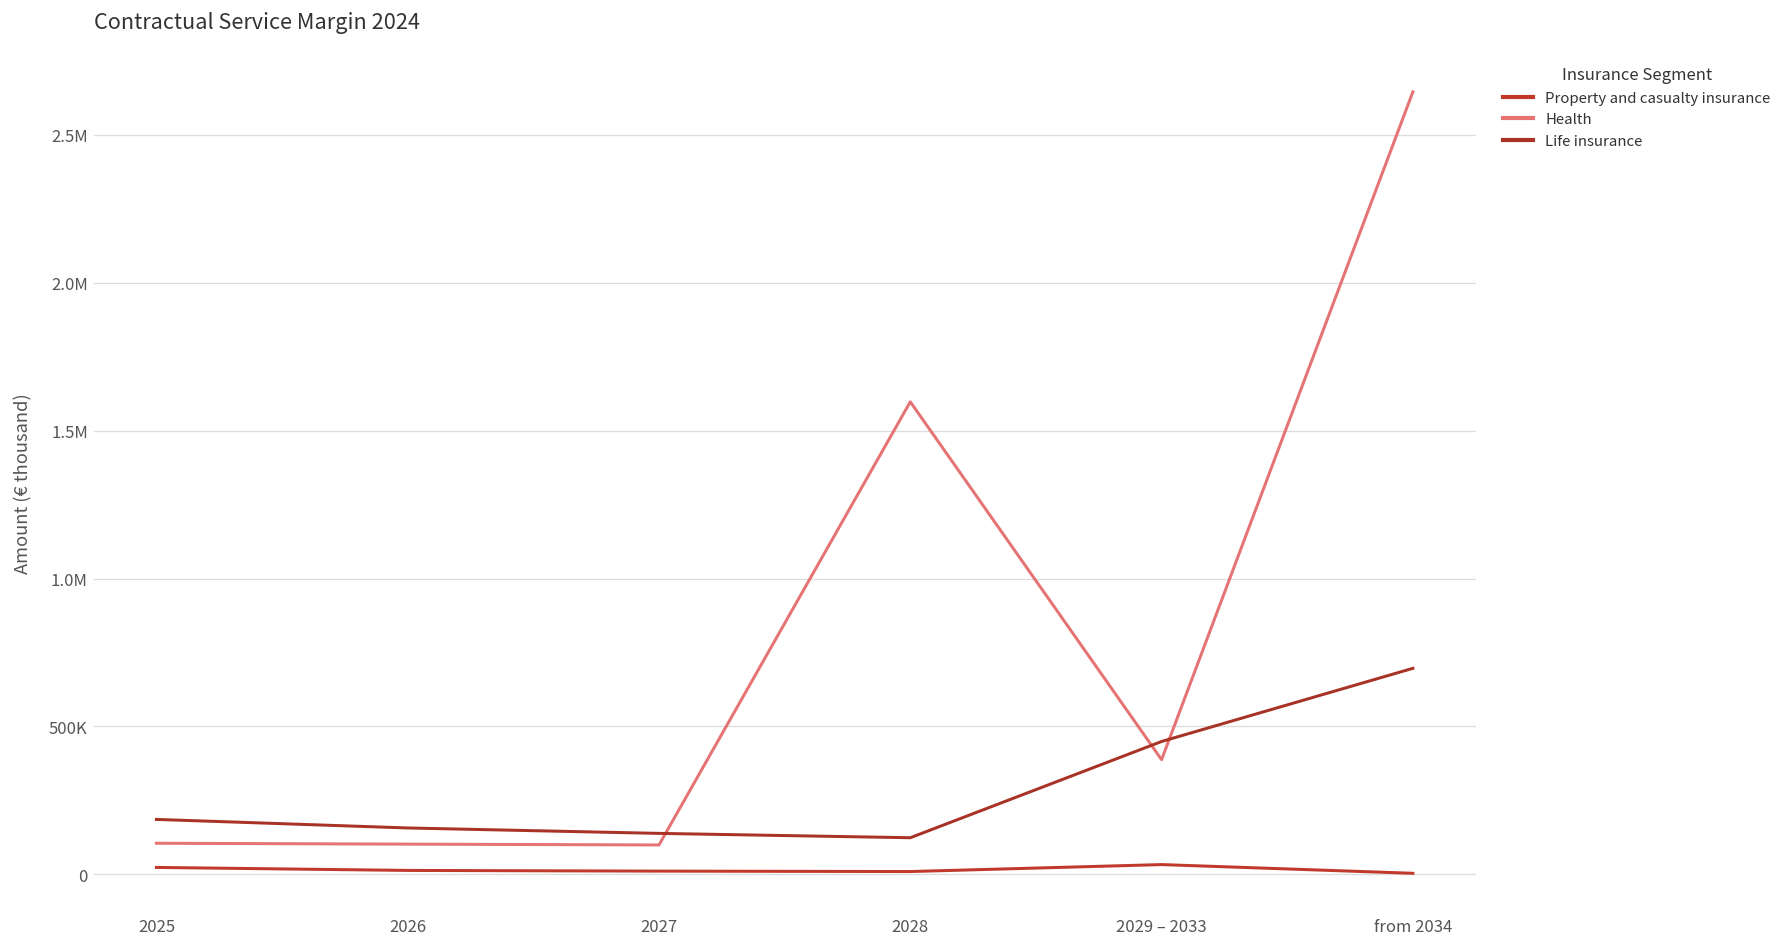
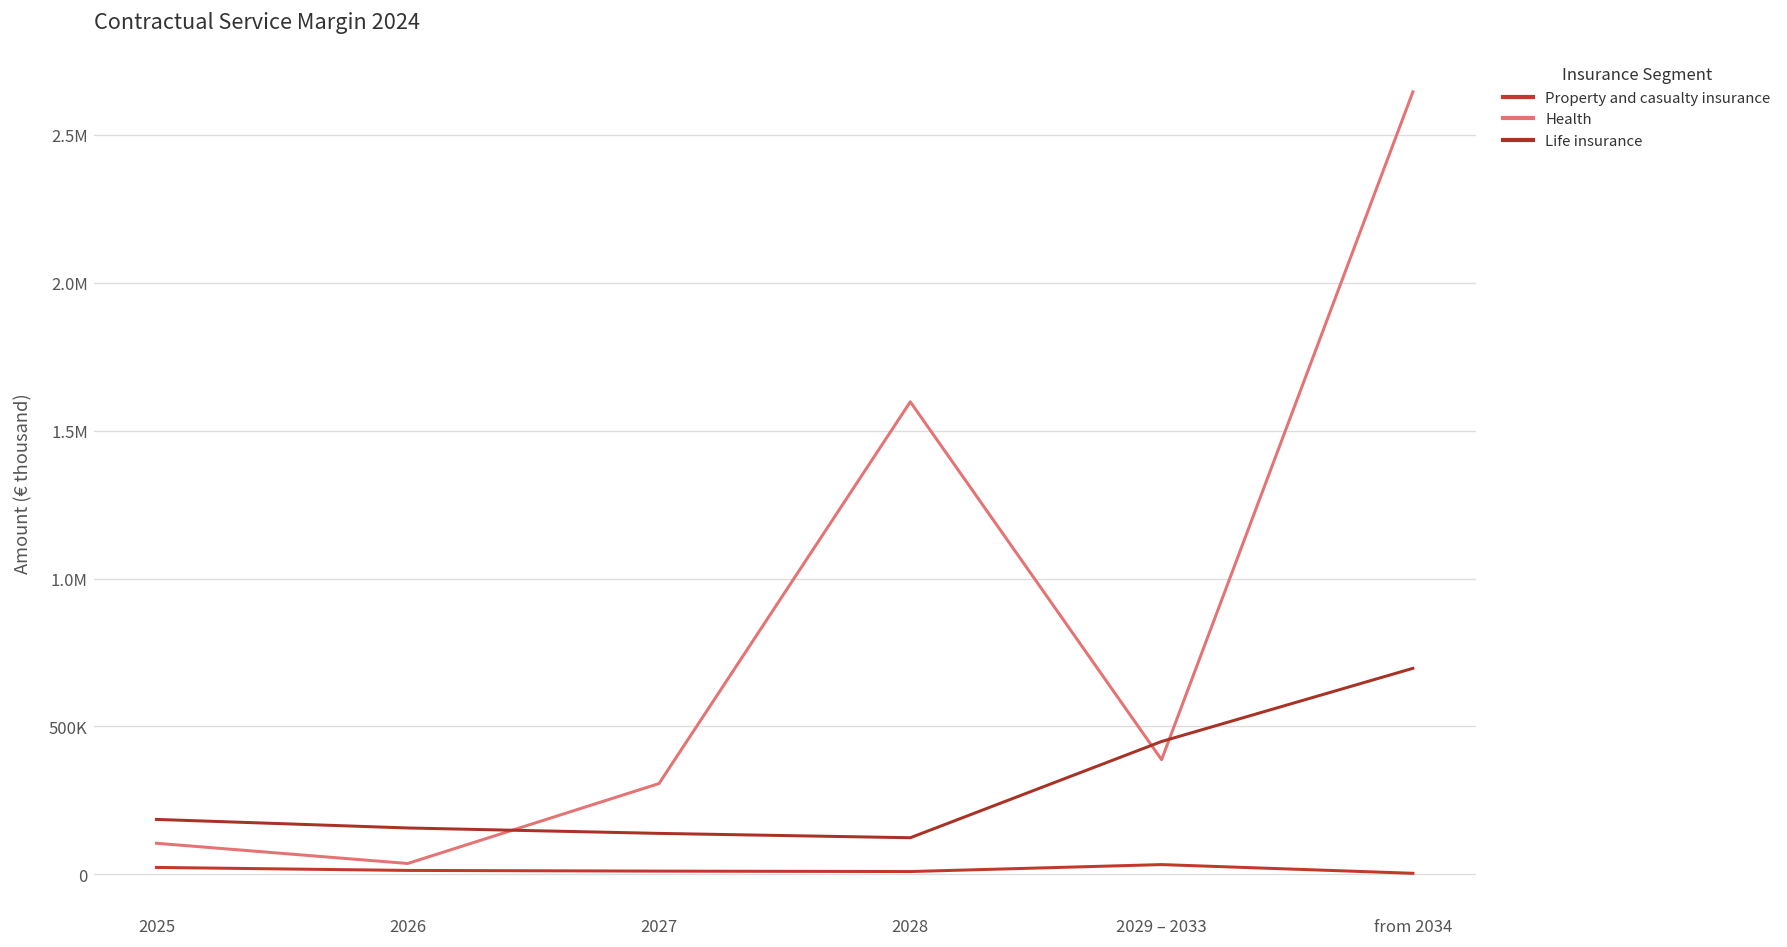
  {
    "Health": {
      "2025": 110000,
-     "2026": 100000,
-     "2027": 100000,
+     "2026": 40000,
+     "2027": 310000,
      "2028": 1600000,
      "2029 – 2033": 390000,
      "from 2034": 2650000
    }
  }
